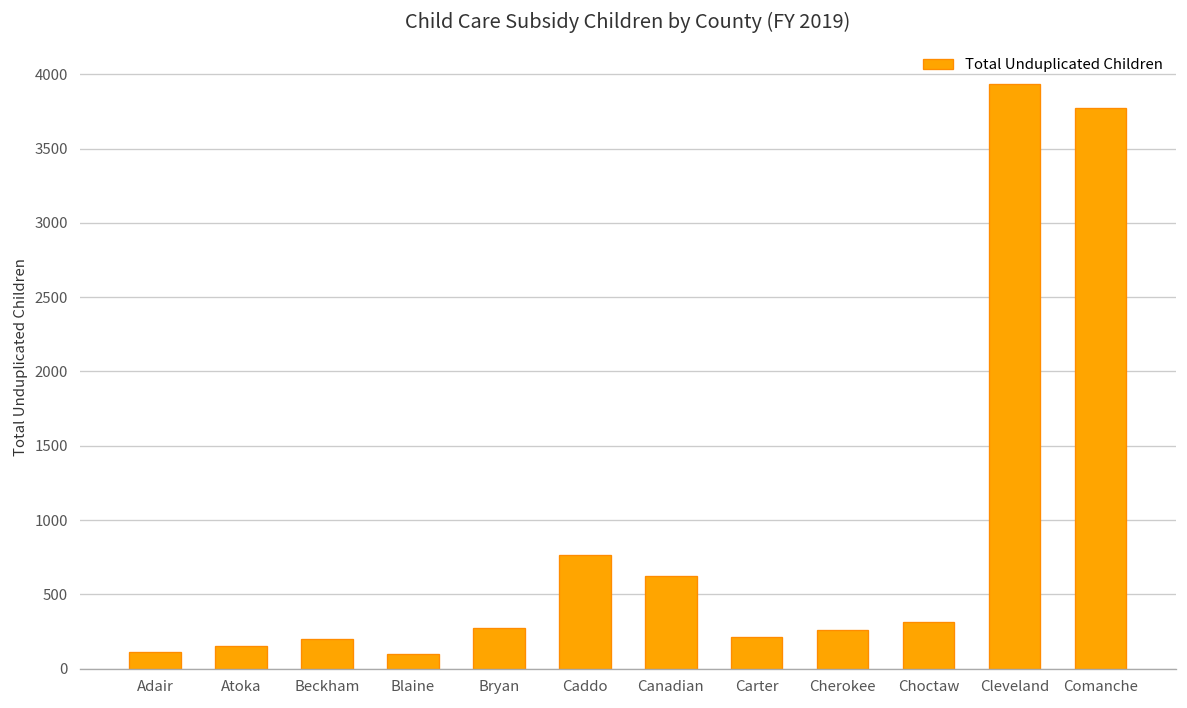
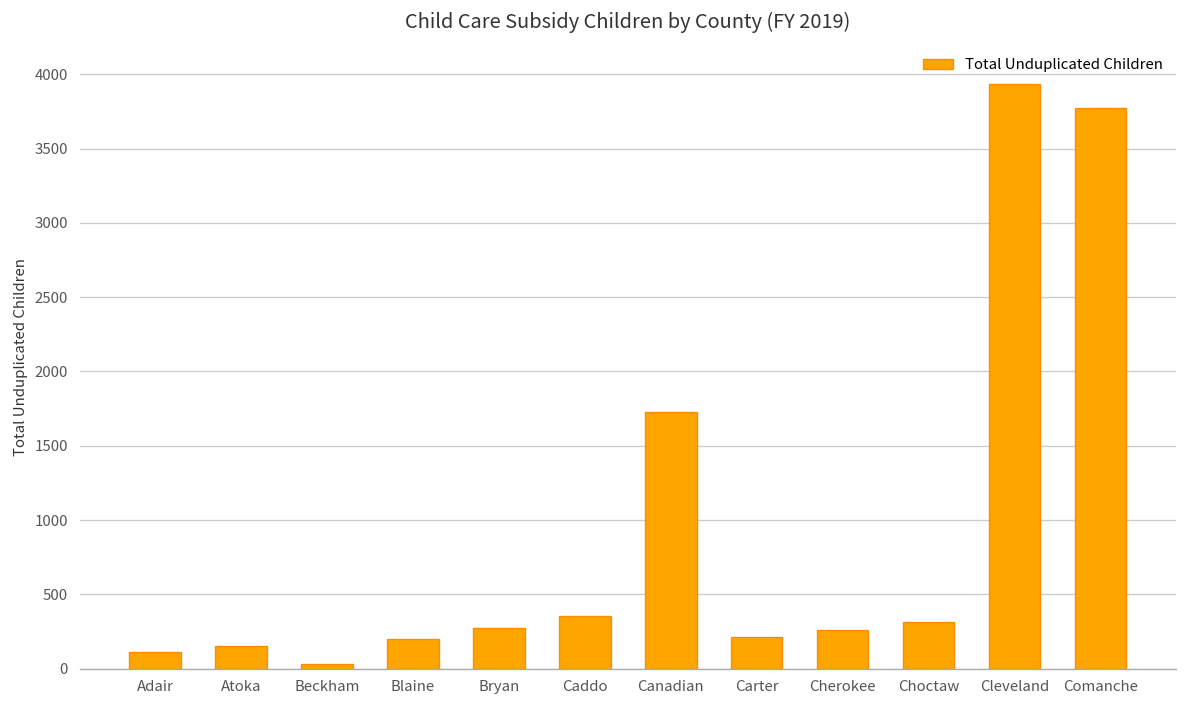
  {
    "Adair": 110,
    "Atoka": 150,
-   "Beckham": 200,
-   "Blaine": 100,
+   "Beckham": 30,
+   "Blaine": 200,
    "Bryan": 270,
-   "Caddo": 770,
-   "Canadian": 630,
+   "Caddo": 350,
+   "Canadian": 1730,
    "Carter": 220,
    "Cherokee": 260,
    "Choctaw": 320,
    "Cleveland": 3940,
    "Comanche": 3780
  }
